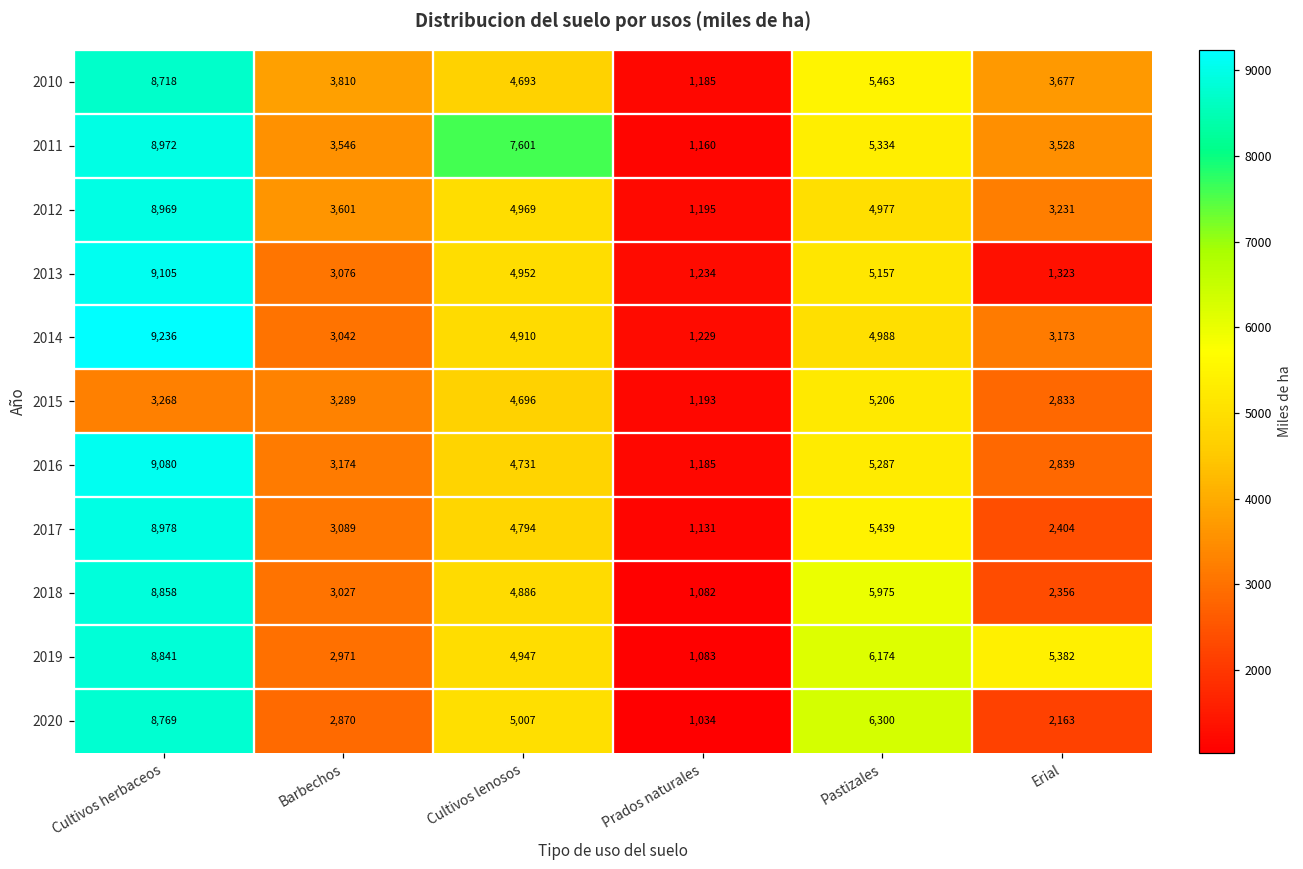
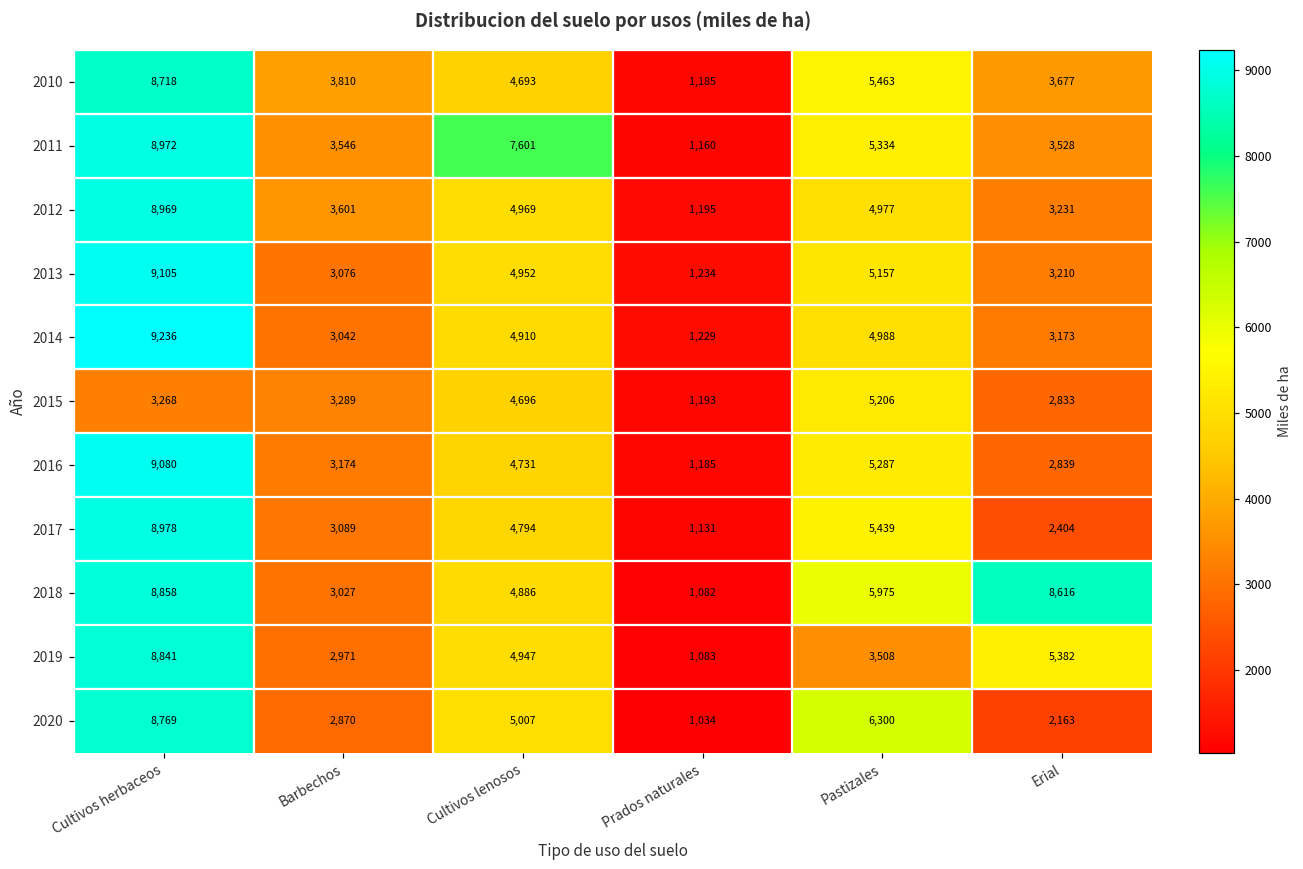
  {
    "2010": {
      "Cultivos herbaceos": "8,718",
      "Barbechos": "3,810",
      "Cultivos lenosos": "4,693",
      "Prados naturales": "1,185",
      "Pastizales": "5,463",
      "Erial": "3,677"
    },
    "2011": {
      "Cultivos herbaceos": "8,972",
      "Barbechos": "3,546",
      "Cultivos lenosos": "7,601",
      "Prados naturales": "1,160",
      "Pastizales": "5,334",
      "Erial": "3,528"
    },
    "2012": {
      "Cultivos herbaceos": "8,969",
      "Barbechos": "3,601",
      "Cultivos lenosos": "4,969",
      "Prados naturales": "1,195",
      "Pastizales": "4,977",
      "Erial": "3,231"
    },
    "2013": {
      "Cultivos herbaceos": "9,105",
      "Barbechos": "3,076",
      "Cultivos lenosos": "4,952",
      "Prados naturales": "1,234",
      "Pastizales": "5,157",
-     "Erial": "1,323"
+     "Erial": "3,210"
    },
    "2014": {
      "Cultivos herbaceos": "9,236",
      "Barbechos": "3,042",
      "Cultivos lenosos": "4,910",
      "Prados naturales": "1,229",
      "Pastizales": "4,988",
      "Erial": "3,173"
    },
    "2015": {
      "Cultivos herbaceos": "3,268",
      "Barbechos": "3,289",
      "Cultivos lenosos": "4,696",
      "Prados naturales": "1,193",
      "Pastizales": "5,206",
      "Erial": "2,833"
    },
    "2016": {
      "Cultivos herbaceos": "9,080",
      "Barbechos": "3,174",
      "Cultivos lenosos": "4,731",
      "Prados naturales": "1,185",
      "Pastizales": "5,287",
      "Erial": "2,839"
    },
    "2017": {
      "Cultivos herbaceos": "8,978",
      "Barbechos": "3,089",
      "Cultivos lenosos": "4,794",
      "Prados naturales": "1,131",
      "Pastizales": "5,439",
      "Erial": "2,404"
    },
    "2018": {
      "Cultivos herbaceos": "8,858",
      "Barbechos": "3,027",
      "Cultivos lenosos": "4,886",
      "Prados naturales": "1,082",
      "Pastizales": "5,975",
-     "Erial": "2,356"
+     "Erial": "8,616"
    },
    "2019": {
      "Cultivos herbaceos": "8,841",
      "Barbechos": "2,971",
      "Cultivos lenosos": "4,947",
      "Prados naturales": "1,083",
-     "Pastizales": "6,174",
+     "Pastizales": "3,508",
      "Erial": "5,382"
    },
    "2020": {
      "Cultivos herbaceos": "8,769",
      "Barbechos": "2,870",
      "Cultivos lenosos": "5,007",
      "Prados naturales": "1,034",
      "Pastizales": "6,300",
      "Erial": "2,163"
    }
  }
